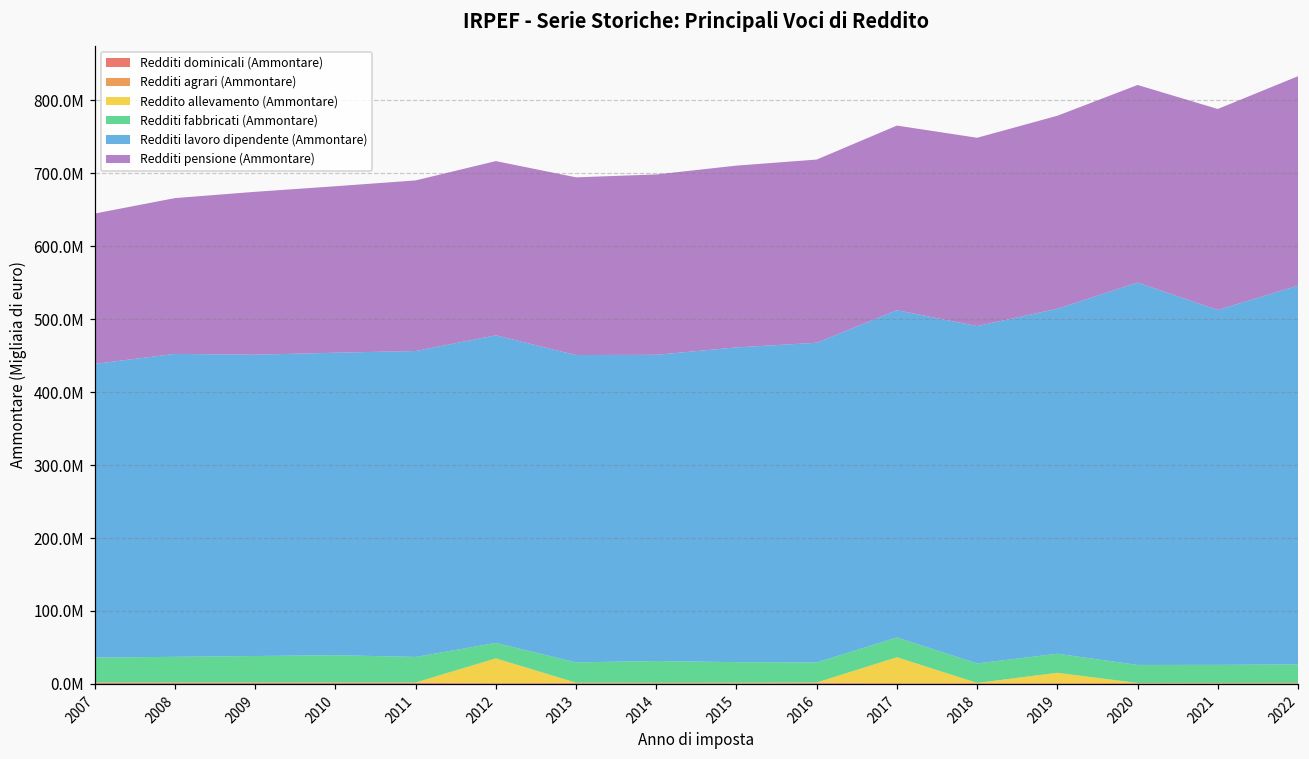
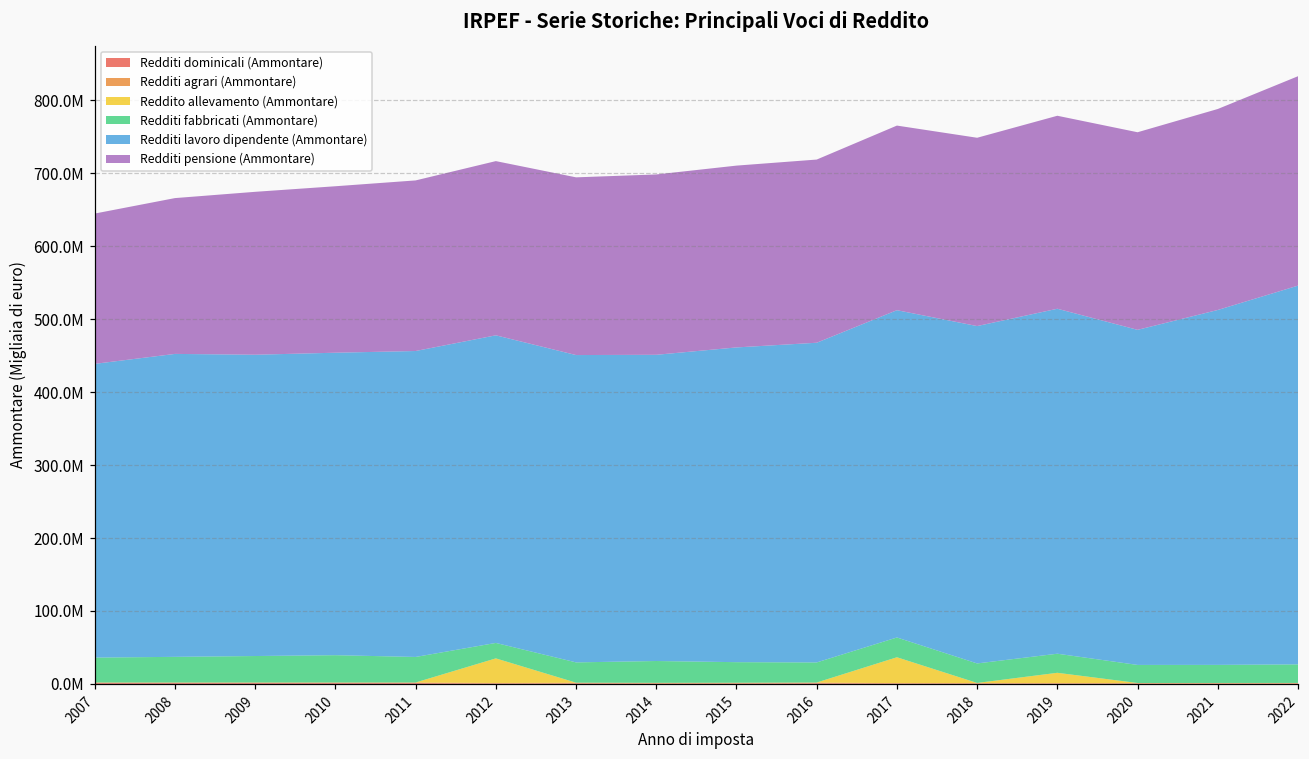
  {
    "Reddito allevamento (Ammontare)": {
      "2012": 30000000,
      "2017": 40000000,
      "2019": 10000000
    },
    "Redditi fabbricati (Ammontare)": {
      "2007": 30000000,
      "2008": 40000000,
      "2009": 40000000,
      "2010": 40000000,
      "2011": 40000000,
      "2012": 20000000,
      "2013": 30000000,
      "2014": 30000000,
      "2015": 30000000,
      "2016": 30000000,
      "2017": 30000000,
      "2018": 30000000,
      "2019": 30000000,
      "2020": 20000000,
      "2021": 20000000,
      "2022": 30000000
    },
    "Redditi lavoro dipendente (Ammontare)": {
      "2007": 400000000,
      "2008": 420000000,
      "2009": 410000000,
      "2010": 410000000,
      "2011": 420000000,
      "2012": 420000000,
      "2013": 420000000,
      "2014": 420000000,
      "2015": 430000000,
      "2016": 440000000,
      "2017": 450000000,
      "2018": 460000000,
      "2019": 470000000,
-     "2020": 520000000,
+     "2020": 460000000,
      "2021": 490000000,
      "2022": 520000000
    },
    "Redditi pensione (Ammontare)": {
      "2007": 210000000,
      "2008": 210000000,
      "2009": 220000000,
      "2010": 230000000,
      "2011": 230000000,
      "2012": 240000000,
      "2013": 240000000,
      "2014": 250000000,
      "2015": 250000000,
      "2016": 250000000,
      "2017": 250000000,
      "2018": 260000000,
      "2019": 260000000,
      "2020": 270000000,
      "2021": 280000000,
      "2022": 290000000
    }
  }
